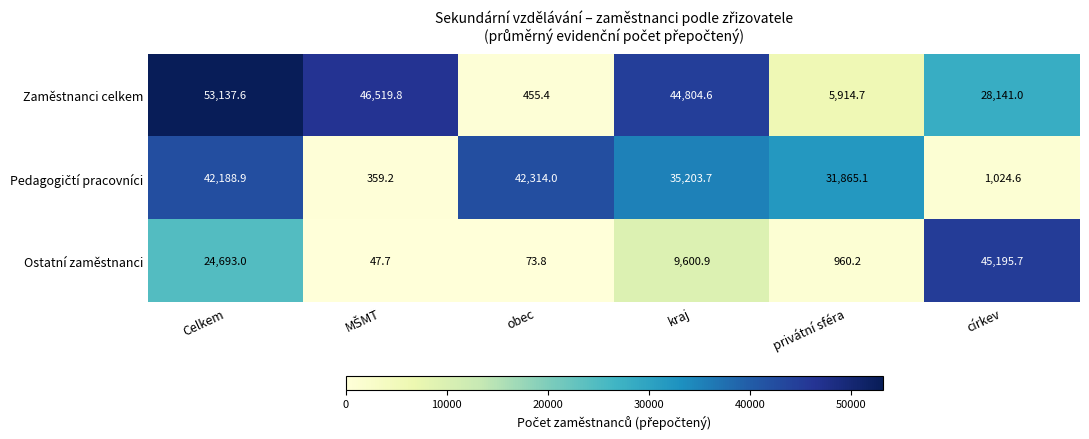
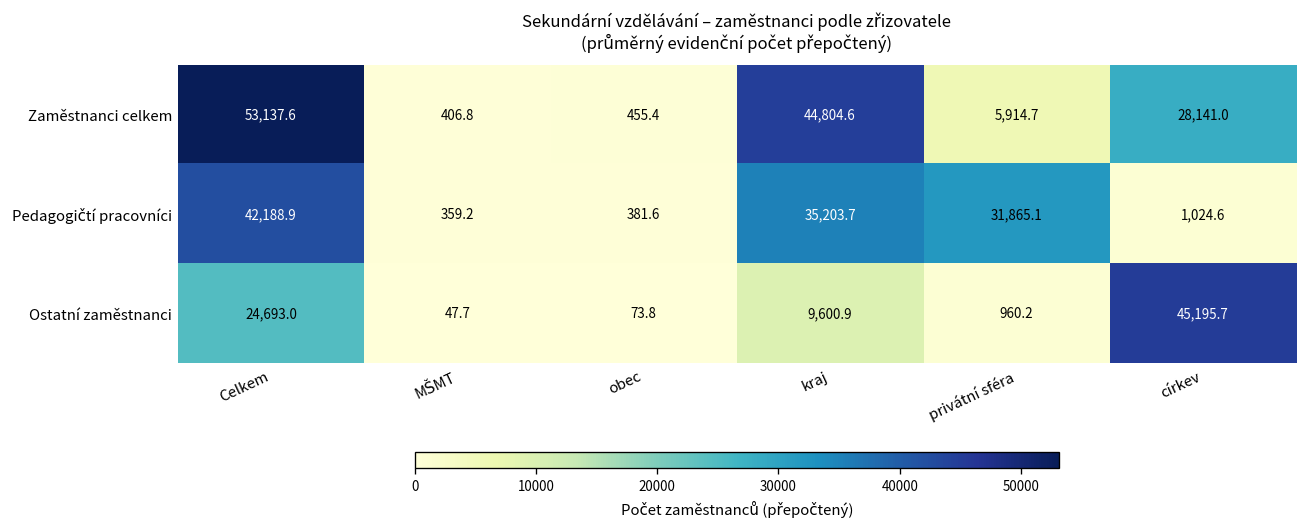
  {
    "Zaměstnanci celkem": {
      "Celkem": "53,137.6",
-     "MŠMT": "46,519.8",
+     "MŠMT": "406.8",
      "obec": "455.4",
      "kraj": "44,804.6",
      "privátní sféra": "5,914.7",
      "církev": "28,141.0"
    },
    "Pedagogičtí pracovníci": {
      "Celkem": "42,188.9",
      "MŠMT": "359.2",
-     "obec": "42,314.0",
+     "obec": "381.6",
      "kraj": "35,203.7",
      "privátní sféra": "31,865.1",
      "církev": "1,024.6"
    },
    "Ostatní zaměstnanci": {
      "Celkem": "24,693.0",
      "MŠMT": "47.7",
      "obec": "73.8",
      "kraj": "9,600.9",
      "privátní sféra": "960.2",
      "církev": "45,195.7"
    }
  }
